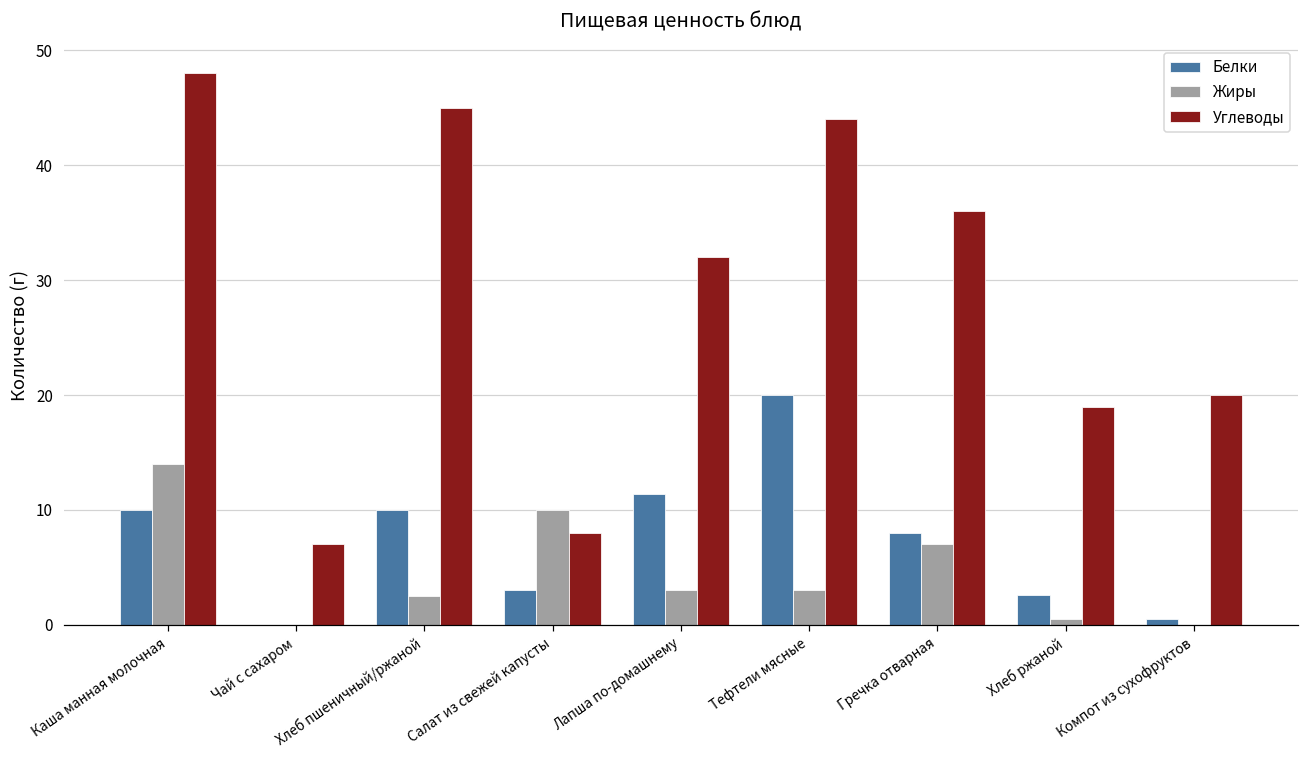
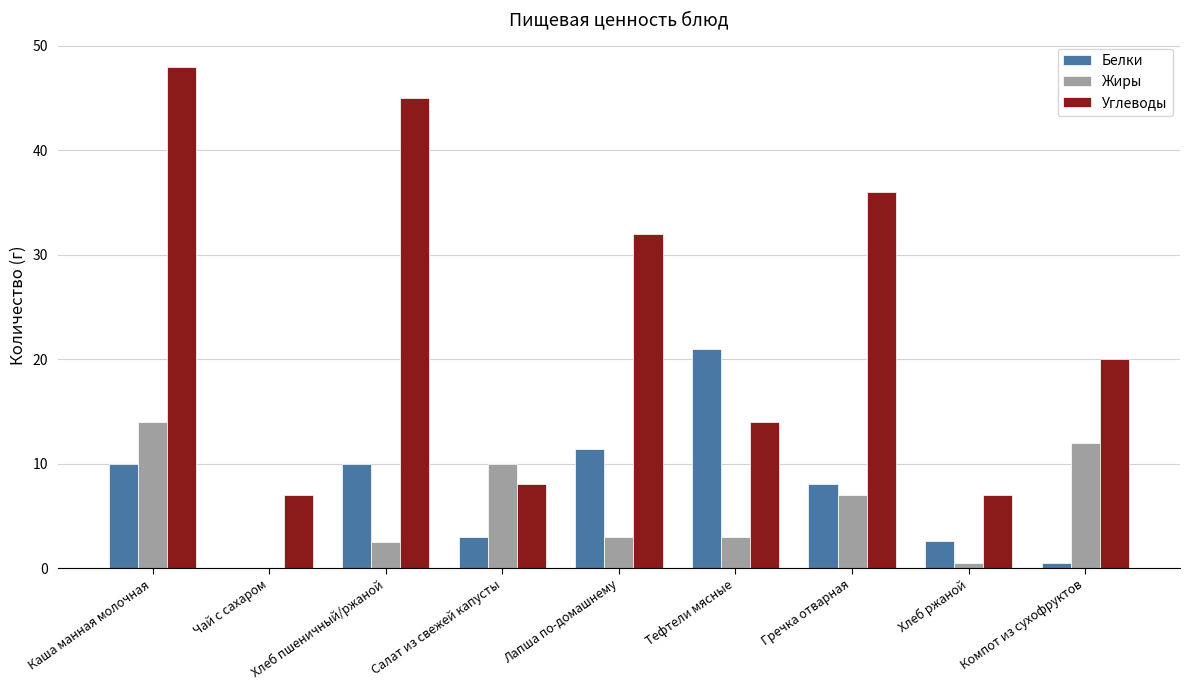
  {
    "Белки": {
      "Каша манная молочная": 10,
      "Чай с сахаром": 0,
      "Хлеб пшеничный/ржаной": 10,
      "Салат из свежей капусты": 3,
      "Лапша по-домашнему": 11.4,
-     "Тефтели мясные": 20,
+     "Тефтели мясные": 21,
      "Гречка отварная": 8,
      "Хлеб ржаной": 2.6,
      "Компот из сухофруктов": 0.5
    },
    "Жиры": {
      "Каша манная молочная": 14,
      "Чай с сахаром": 0,
      "Хлеб пшеничный/ржаной": 2.5,
      "Салат из свежей капусты": 10,
      "Лапша по-домашнему": 3,
      "Тефтели мясные": 3,
      "Гречка отварная": 7,
      "Хлеб ржаной": 0.5,
-     "Компот из сухофруктов": 0
+     "Компот из сухофруктов": 12
    },
    "Углеводы": {
      "Каша манная молочная": 48,
      "Чай с сахаром": 7,
      "Хлеб пшеничный/ржаной": 45,
      "Салат из свежей капусты": 8,
      "Лапша по-домашнему": 32,
-     "Тефтели мясные": 44,
+     "Тефтели мясные": 14,
      "Гречка отварная": 36,
-     "Хлеб ржаной": 19,
+     "Хлеб ржаной": 7,
      "Компот из сухофруктов": 20
    }
  }
